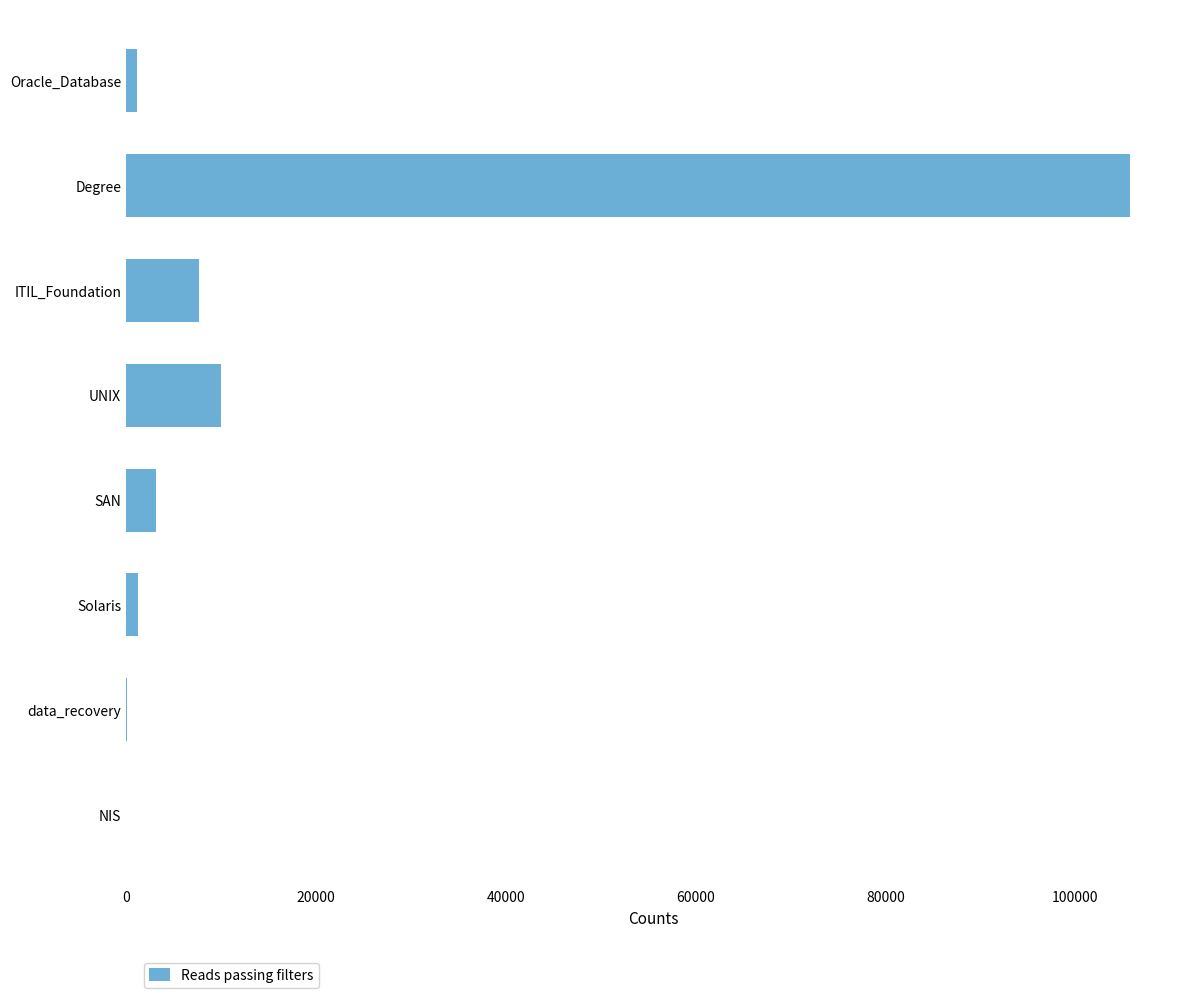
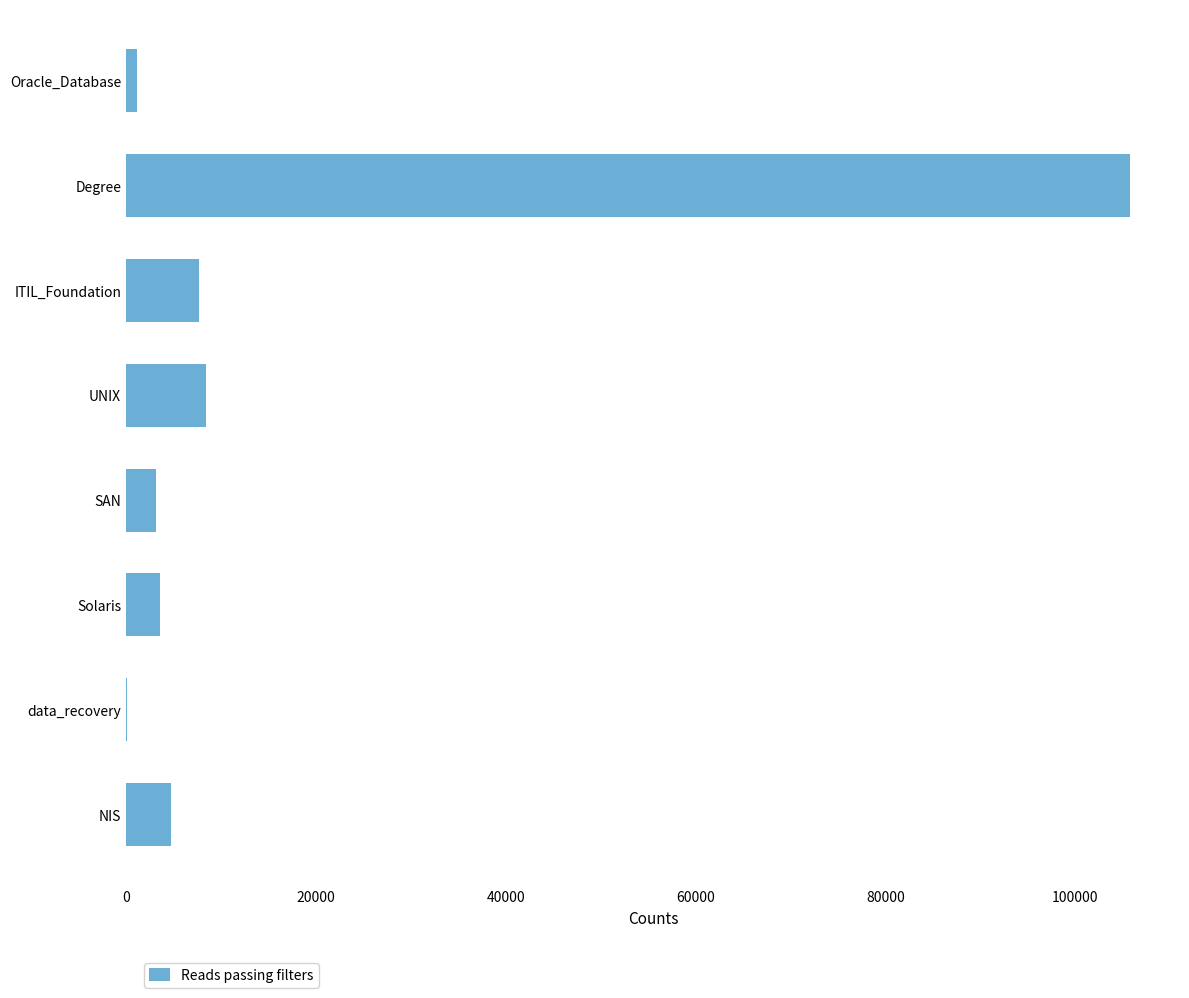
  {
    "Oracle_Database": 1000,
    "Degree": 106000,
    "ITIL_Foundation": 8000,
-   "UNIX": 10000,
+   "UNIX": 8000,
    "SAN": 3000,
-   "Solaris": 1000,
-   "NIS": 0
+   "Solaris": 4000,
+   "NIS": 5000
  }
